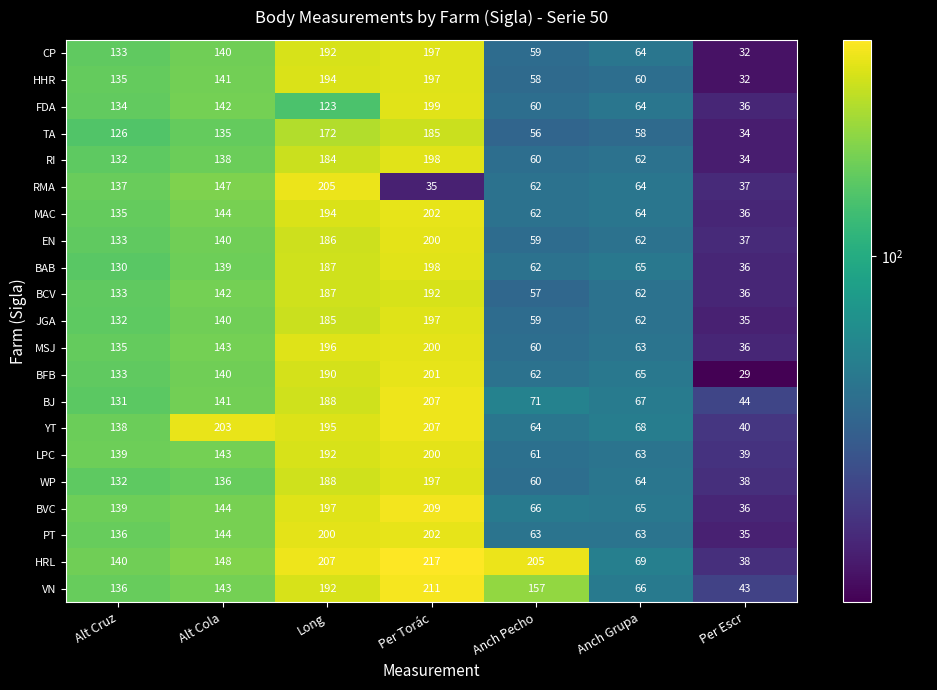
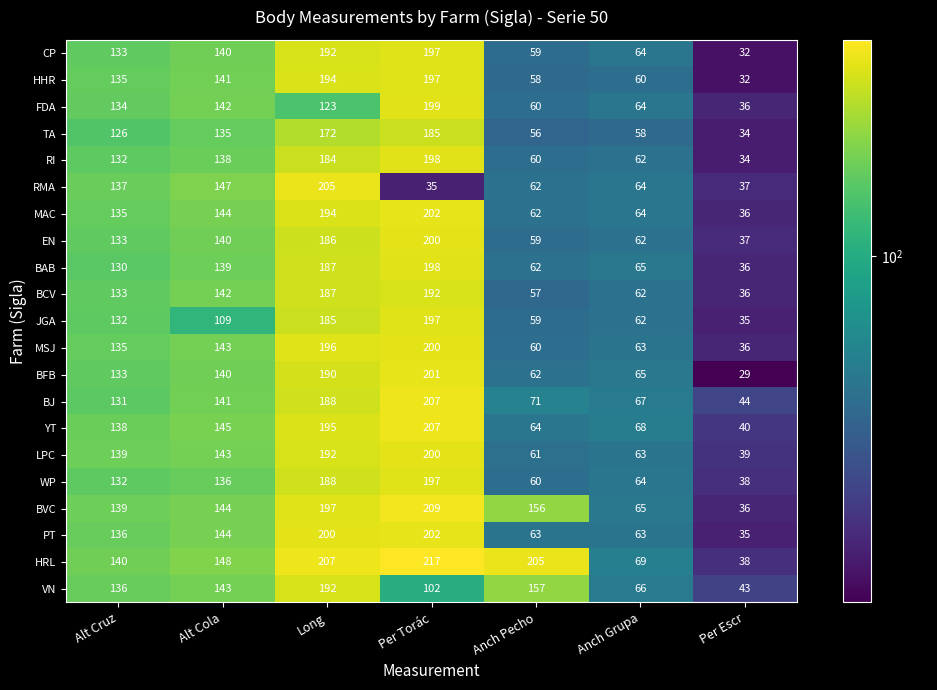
  {
    "CP": {
      "Alt Cruz": 133,
      "Alt Cola": 140,
      "Long": 192,
      "Per Torác": 197,
      "Anch Pecho": 59,
      "Anch Grupa": 64,
      "Per Escr": 32
    },
    "HHR": {
      "Alt Cruz": 135,
      "Alt Cola": 141,
      "Long": 194,
      "Per Torác": 197,
      "Anch Pecho": 58,
      "Anch Grupa": 60,
      "Per Escr": 32
    },
    "FDA": {
      "Alt Cruz": 134,
      "Alt Cola": 142,
      "Long": 123,
      "Per Torác": 199,
      "Anch Pecho": 60,
      "Anch Grupa": 64,
      "Per Escr": 36
    },
    "TA": {
      "Alt Cruz": 126,
      "Alt Cola": 135,
      "Long": 172,
      "Per Torác": 185,
      "Anch Pecho": 56,
      "Anch Grupa": 58,
      "Per Escr": 34
    },
    "RI": {
      "Alt Cruz": 132,
      "Alt Cola": 138,
      "Long": 184,
      "Per Torác": 198,
      "Anch Pecho": 60,
      "Anch Grupa": 62,
      "Per Escr": 34
    },
    "RMA": {
      "Alt Cruz": 137,
      "Alt Cola": 147,
      "Long": 205,
      "Per Torác": 35,
      "Anch Pecho": 62,
      "Anch Grupa": 64,
      "Per Escr": 37
    },
    "MAC": {
      "Alt Cruz": 135,
      "Alt Cola": 144,
      "Long": 194,
      "Per Torác": 202,
      "Anch Pecho": 62,
      "Anch Grupa": 64,
      "Per Escr": 36
    },
    "EN": {
      "Alt Cruz": 133,
      "Alt Cola": 140,
      "Long": 186,
      "Per Torác": 200,
      "Anch Pecho": 59,
      "Anch Grupa": 62,
      "Per Escr": 37
    },
    "BAB": {
      "Alt Cruz": 130,
      "Alt Cola": 139,
      "Long": 187,
      "Per Torác": 198,
      "Anch Pecho": 62,
      "Anch Grupa": 65,
      "Per Escr": 36
    },
    "BCV": {
      "Alt Cruz": 133,
      "Alt Cola": 142,
      "Long": 187,
      "Per Torác": 192,
      "Anch Pecho": 57,
      "Anch Grupa": 62,
      "Per Escr": 36
    },
    "JGA": {
      "Alt Cruz": 132,
-     "Alt Cola": 140,
+     "Alt Cola": 109,
      "Long": 185,
      "Per Torác": 197,
      "Anch Pecho": 59,
      "Anch Grupa": 62,
      "Per Escr": 35
    },
    "MSJ": {
      "Alt Cruz": 135,
      "Alt Cola": 143,
      "Long": 196,
      "Per Torác": 200,
      "Anch Pecho": 60,
      "Anch Grupa": 63,
      "Per Escr": 36
    },
    "BFB": {
      "Alt Cruz": 133,
      "Alt Cola": 140,
      "Long": 190,
      "Per Torác": 201,
      "Anch Pecho": 62,
      "Anch Grupa": 65,
      "Per Escr": 29
    },
    "BJ": {
      "Alt Cruz": 131,
      "Alt Cola": 141,
      "Long": 188,
      "Per Torác": 207,
      "Anch Pecho": 71,
      "Anch Grupa": 67,
      "Per Escr": 44
    },
    "YT": {
      "Alt Cruz": 138,
-     "Alt Cola": 203,
+     "Alt Cola": 145,
      "Long": 195,
      "Per Torác": 207,
      "Anch Pecho": 64,
      "Anch Grupa": 68,
      "Per Escr": 40
    },
    "LPC": {
      "Alt Cruz": 139,
      "Alt Cola": 143,
      "Long": 192,
      "Per Torác": 200,
      "Anch Pecho": 61,
      "Anch Grupa": 63,
      "Per Escr": 39
    },
    "WP": {
      "Alt Cruz": 132,
      "Alt Cola": 136,
      "Long": 188,
      "Per Torác": 197,
      "Anch Pecho": 60,
      "Anch Grupa": 64,
      "Per Escr": 38
    },
    "BVC": {
      "Alt Cruz": 139,
      "Alt Cola": 144,
      "Long": 197,
      "Per Torác": 209,
-     "Anch Pecho": 66,
+     "Anch Pecho": 156,
      "Anch Grupa": 65,
      "Per Escr": 36
    },
    "PT": {
      "Alt Cruz": 136,
      "Alt Cola": 144,
      "Long": 200,
      "Per Torác": 202,
      "Anch Pecho": 63,
      "Anch Grupa": 63,
      "Per Escr": 35
    },
    "HRL": {
      "Alt Cruz": 140,
      "Alt Cola": 148,
      "Long": 207,
      "Per Torác": 217,
      "Anch Pecho": 205,
      "Anch Grupa": 69,
      "Per Escr": 38
    },
    "VN": {
      "Alt Cruz": 136,
      "Alt Cola": 143,
      "Long": 192,
-     "Per Torác": 211,
+     "Per Torác": 102,
      "Anch Pecho": 157,
      "Anch Grupa": 66,
      "Per Escr": 43
    }
  }
